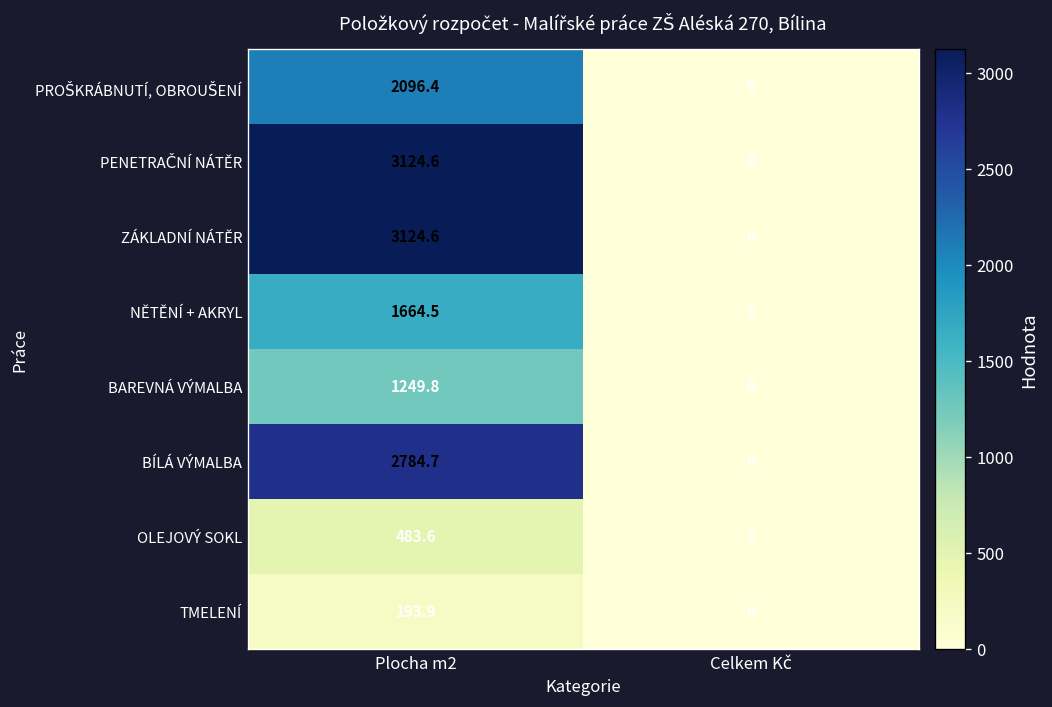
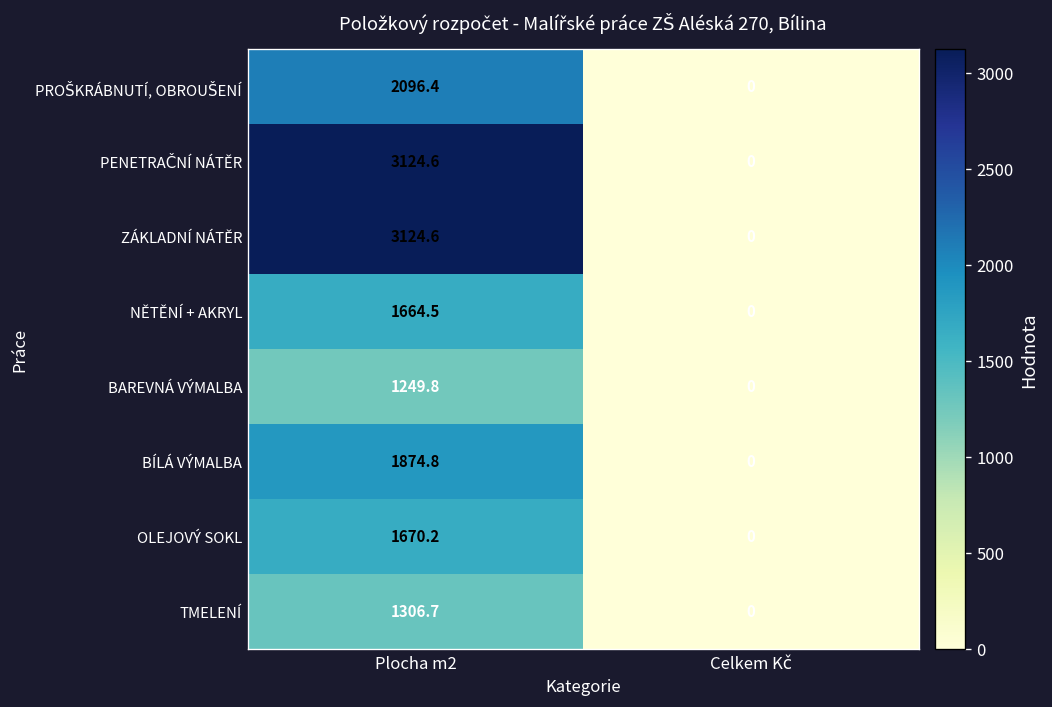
  {
    "PROŠKRÁBNUTÍ, OBROUŠENÍ": {
      "Plocha m2": 2096.4
    },
    "PENETRAČNÍ NÁTĚR": {
      "Plocha m2": 3124.6
    },
    "ZÁKLADNÍ NÁTĚR": {
      "Plocha m2": 3124.6
    },
    "NĚTĚNÍ + AKRYL": {
      "Plocha m2": 1664.5
    },
    "BAREVNÁ VÝMALBA": {
      "Plocha m2": 1249.8
    },
    "BÍLÁ VÝMALBA": {
-     "Plocha m2": 2784.7
+     "Plocha m2": 1874.8
    },
    "OLEJOVÝ SOKL": {
-     "Plocha m2": 483.6
+     "Plocha m2": 1670.2
    },
    "TMELENÍ": {
-     "Plocha m2": 193.9
+     "Plocha m2": 1306.7
    }
  }
